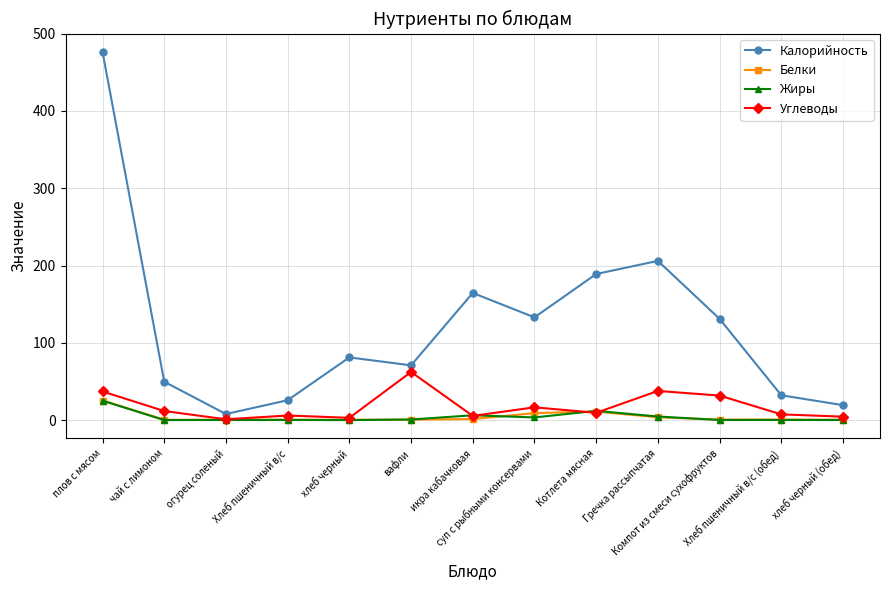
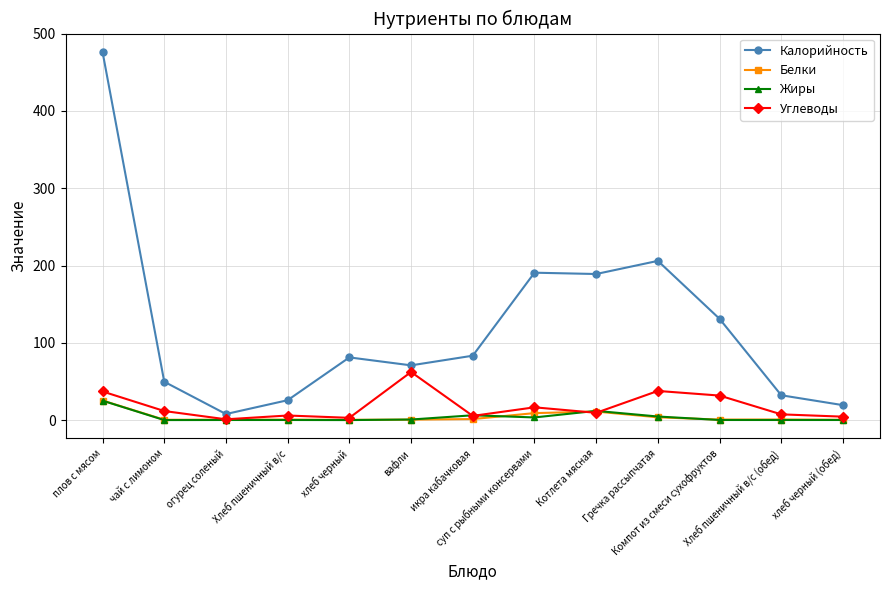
  {
    "Калорийность": {
      "плов с мясом": 480,
      "чай с лимоном": 50,
      "огурец соленый": 10,
      "Хлеб пшеничный в/с": 30,
      "хлеб черный": 80,
      "вафли": 70,
-     "икра кабачковая": 160,
-     "суп с рыбными консервами": 130,
+     "икра кабачковая": 80,
+     "суп с рыбными консервами": 190,
      "Котлета мясная": 190,
      "Гречка рассыпчатая": 210,
      "Компот из смеси сухофруктов": 130,
      "Хлеб пшеничный в/с (обед)": 30,
      "хлеб черный (обед)": 20
    },
    "Белки": {
      "икра кабачковая": 0,
      "суп с рыбными консервами": 10
    },
    "Жиры": {
      "суп с рыбными консервами": 0
    },
    "Углеводы": {
      "плов с мясом": 40,
      "чай с лимоном": 10,
      "Хлеб пшеничный в/с": 10,
      "вафли": 60,
      "суп с рыбными консервами": 20,
      "Гречка рассыпчатая": 40,
      "Компот из смеси сухофруктов": 30,
      "Хлеб пшеничный в/с (обед)": 10,
      "хлеб черный (обед)": 0
    }
  }
